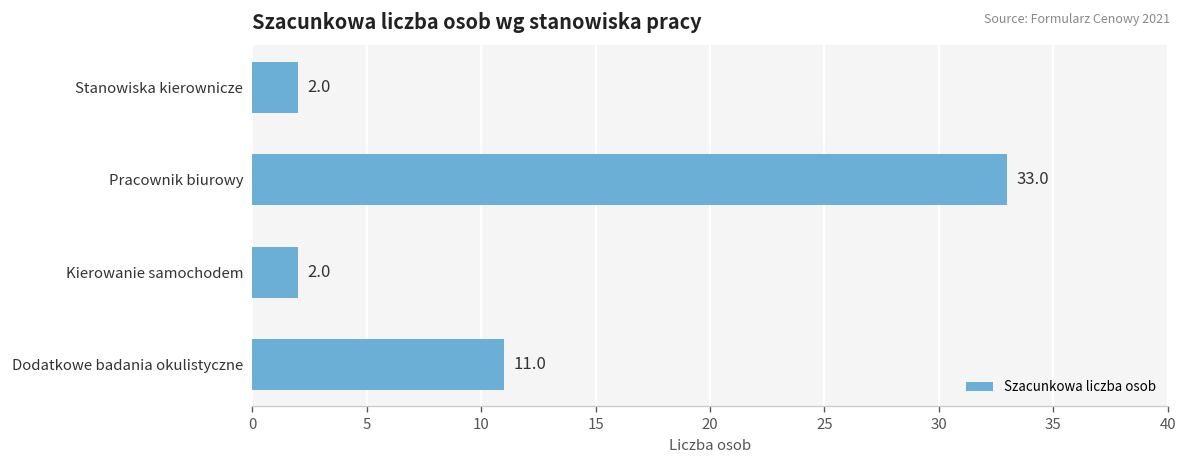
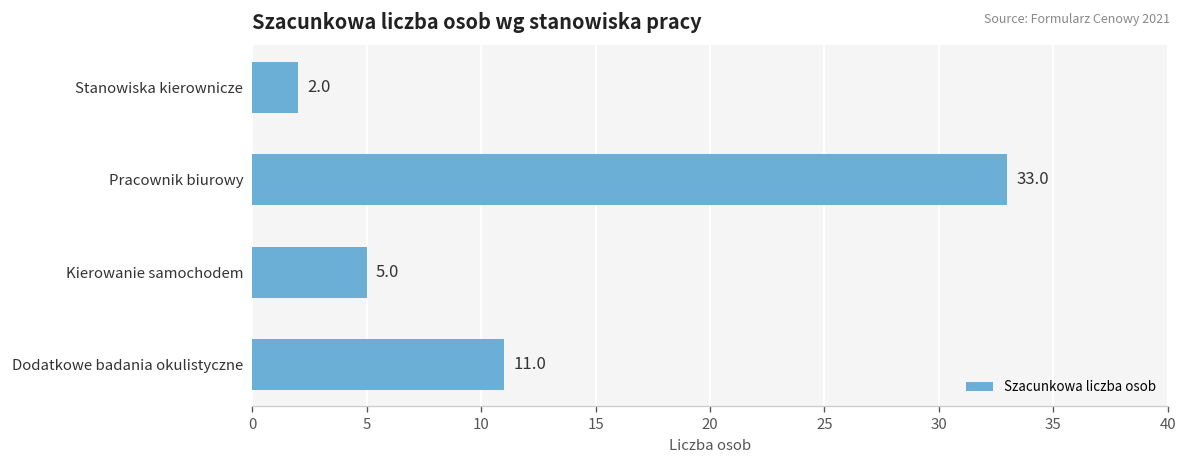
  {
    "Stanowiska kierownicze": 2.0,
    "Pracownik biurowy": 33.0,
-   "Kierowanie samochodem": 2.0,
+   "Kierowanie samochodem": 5.0,
    "Dodatkowe badania okulistyczne": 11.0
  }
